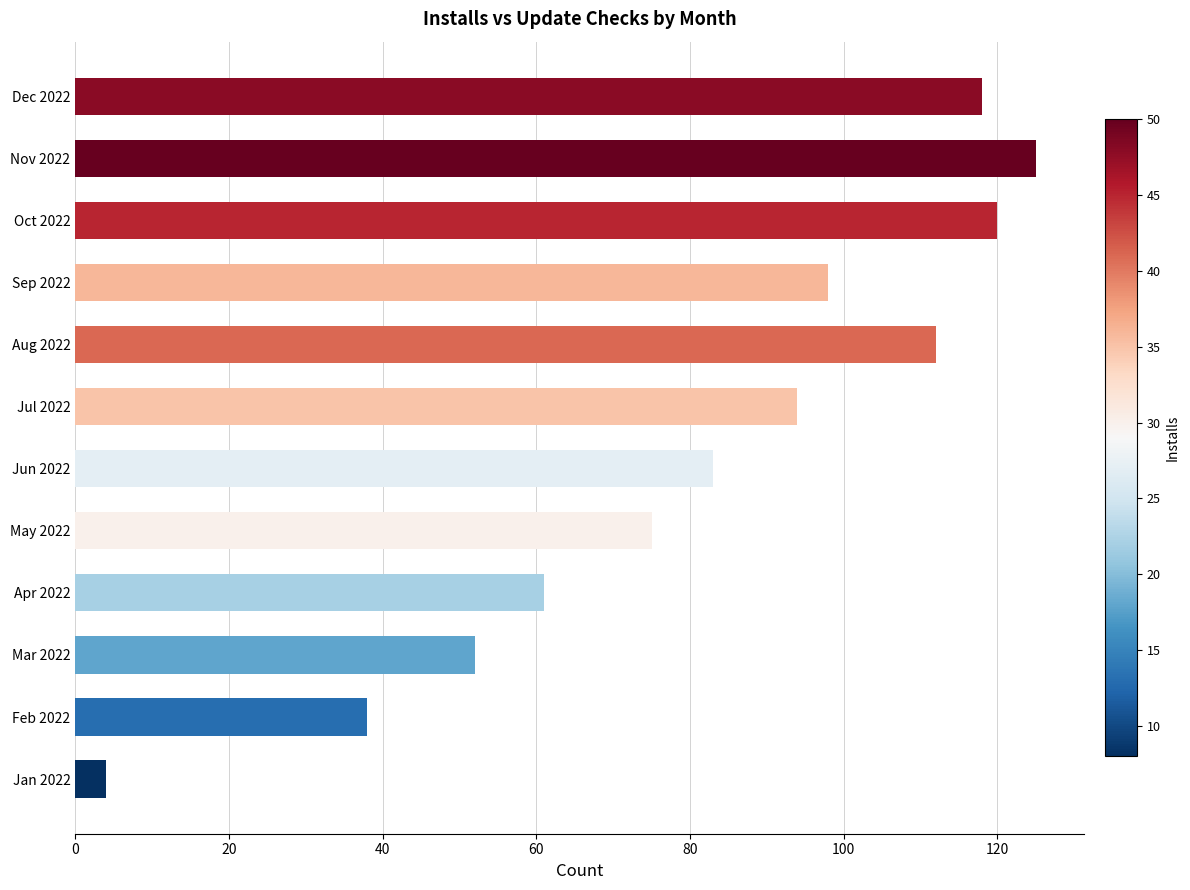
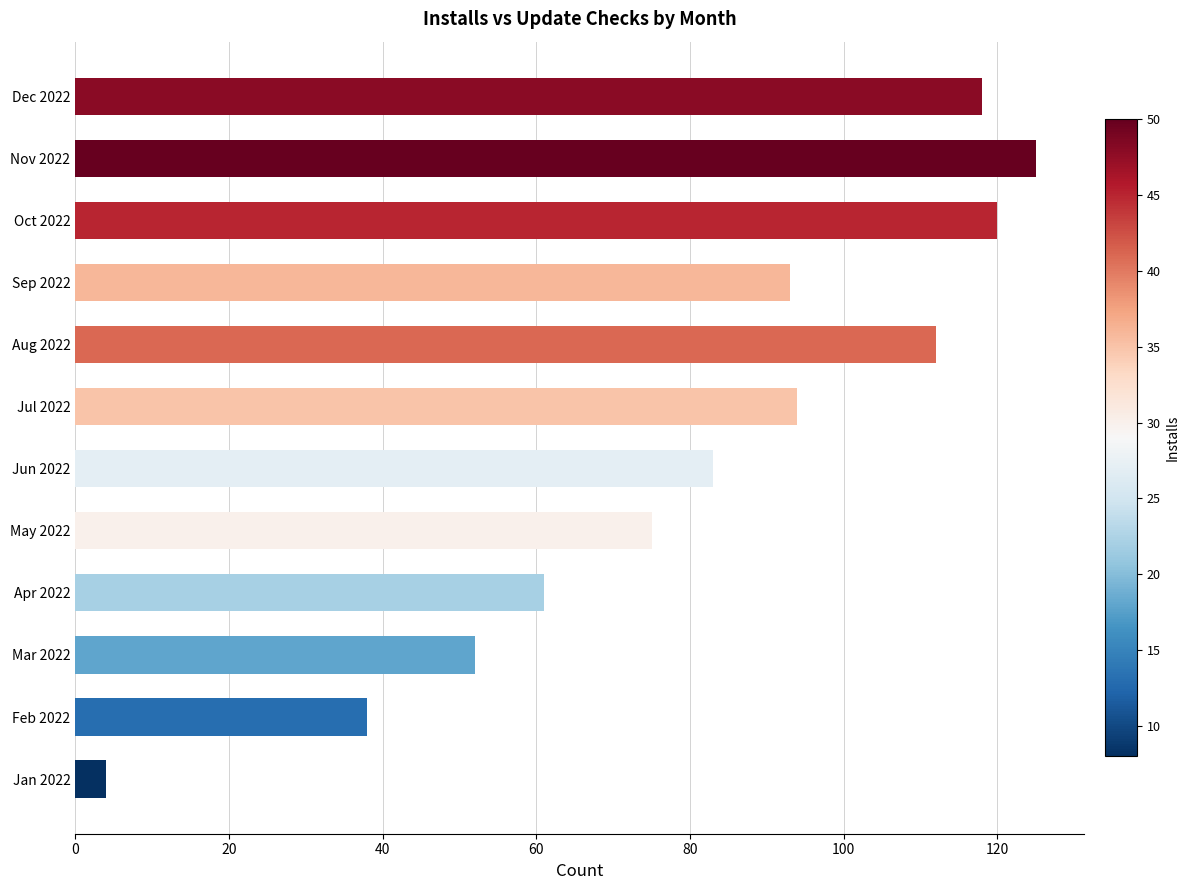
  {
    "Dec 2022": 118,
    "Nov 2022": 125,
    "Oct 2022": 120,
-   "Sep 2022": 98,
+   "Sep 2022": 93,
    "Aug 2022": 112,
    "Jul 2022": 94,
    "Jun 2022": 83,
    "May 2022": 75,
    "Apr 2022": 61,
    "Mar 2022": 52,
    "Feb 2022": 38,
    "Jan 2022": 4
  }
